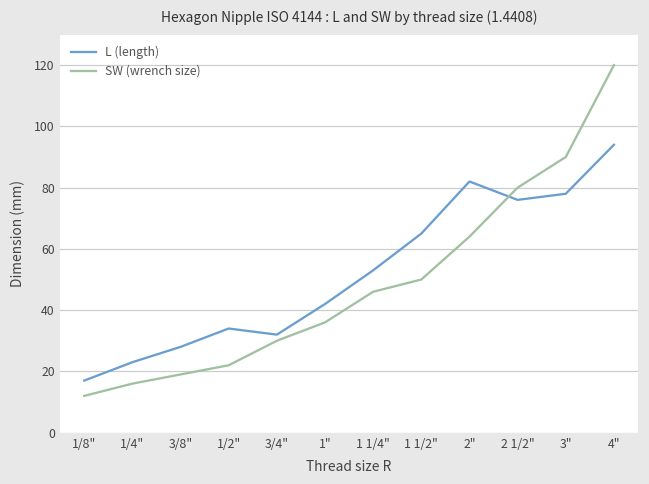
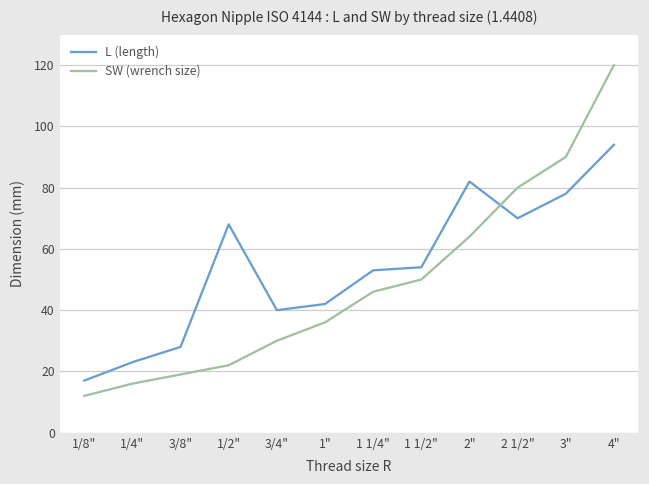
  {
    "L (length)": {
      "1/8\"": 17,
      "1/4\"": 23,
      "3/8\"": 28,
-     "1/2\"": 34,
-     "3/4\"": 32,
+     "1/2\"": 68,
+     "3/4\"": 40,
      "1\"": 42,
      "1 1/4\"": 53,
-     "1 1/2\"": 65,
+     "1 1/2\"": 54,
      "2\"": 82,
-     "2 1/2\"": 76,
+     "2 1/2\"": 70,
      "3\"": 78,
      "4\"": 94
    },
    "SW (wrench size)": {
      "1/8\"": 12,
      "1/4\"": 16,
      "3/8\"": 19,
      "1/2\"": 22,
      "3/4\"": 30,
      "1\"": 36,
      "1 1/4\"": 46,
      "1 1/2\"": 50,
      "2\"": 64,
      "2 1/2\"": 80,
      "3\"": 90,
      "4\"": 120
    }
  }
